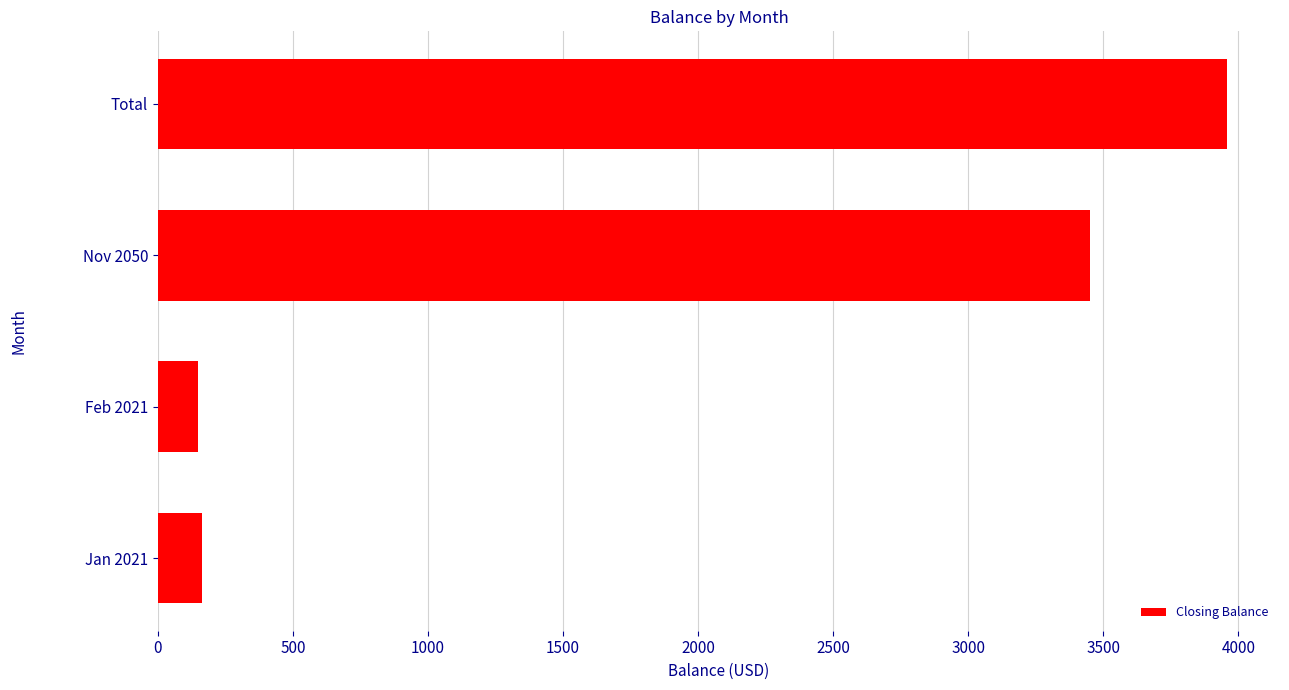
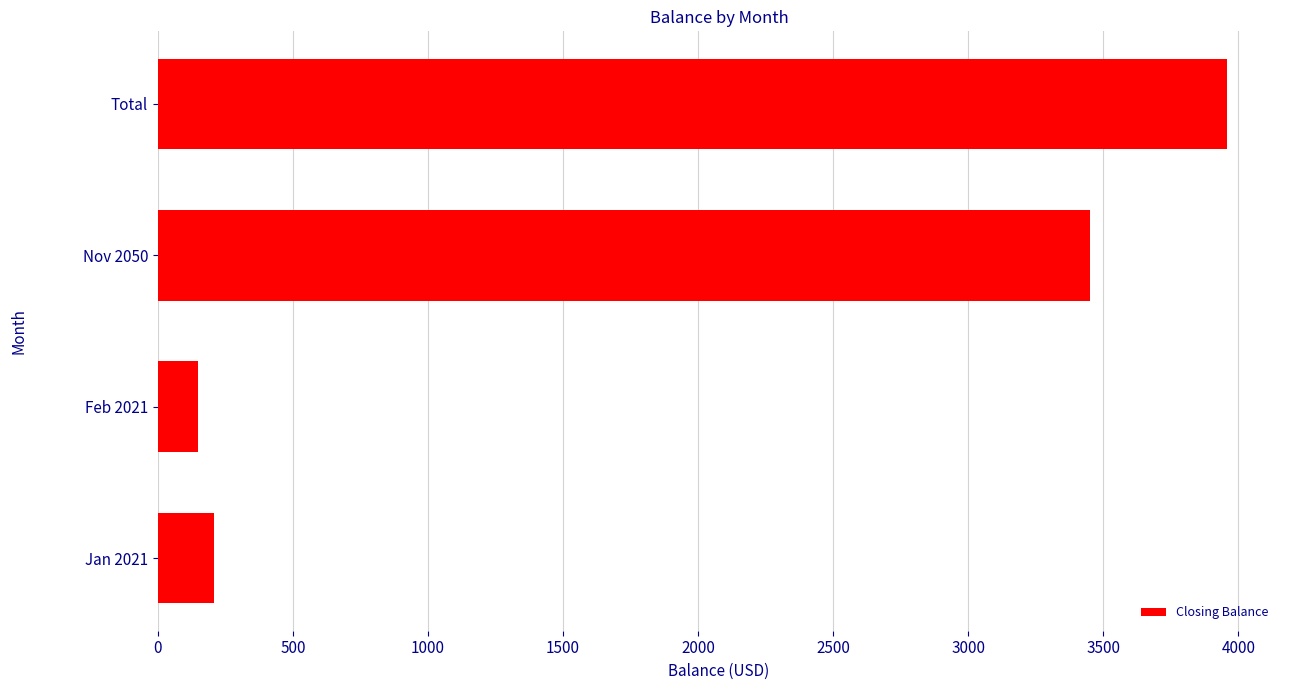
  {
    "Total": 3960,
    "Nov 2050": 3450,
    "Feb 2021": 150,
-   "Jan 2021": 160
+   "Jan 2021": 210
  }
